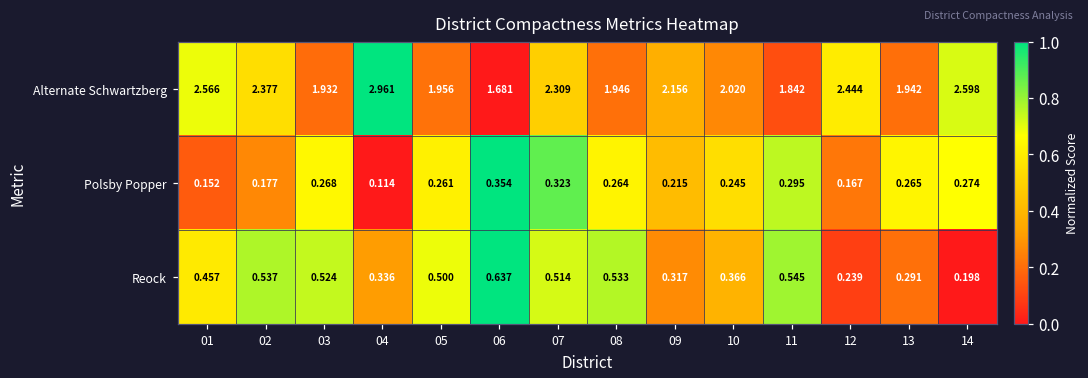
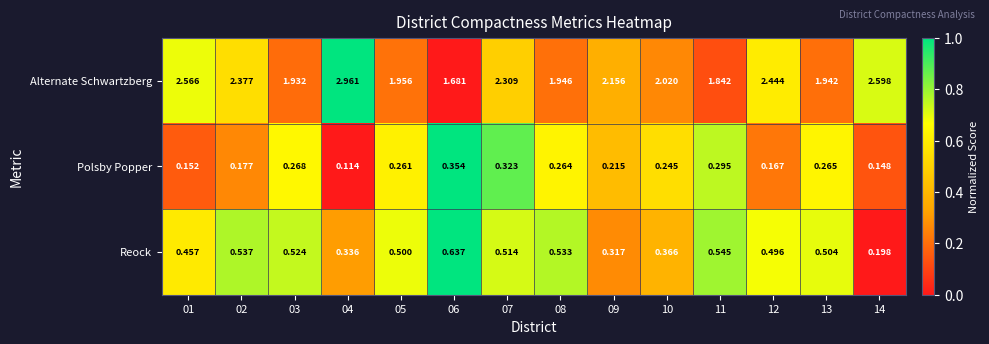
  {
    "Alternate Schwartzberg": {
      "01": 2.566,
      "02": 2.377,
      "03": 1.932,
      "04": 2.961,
      "05": 1.956,
      "06": 1.681,
      "07": 2.309,
      "08": 1.946,
      "09": 2.156,
      "10": 2.020,
      "11": 1.842,
      "12": 2.444,
      "13": 1.942,
      "14": 2.598
    },
    "Polsby Popper": {
      "01": 0.152,
      "02": 0.177,
      "03": 0.268,
      "04": 0.114,
      "05": 0.261,
      "06": 0.354,
      "07": 0.323,
      "08": 0.264,
      "09": 0.215,
      "10": 0.245,
      "11": 0.295,
      "12": 0.167,
      "13": 0.265,
-     "14": 0.274
+     "14": 0.148
    },
    "Reock": {
      "01": 0.457,
      "02": 0.537,
      "03": 0.524,
      "04": 0.336,
      "05": 0.500,
      "06": 0.637,
      "07": 0.514,
      "08": 0.533,
      "09": 0.317,
      "10": 0.366,
      "11": 0.545,
-     "12": 0.239,
-     "13": 0.291,
+     "12": 0.496,
+     "13": 0.504,
      "14": 0.198
    }
  }
